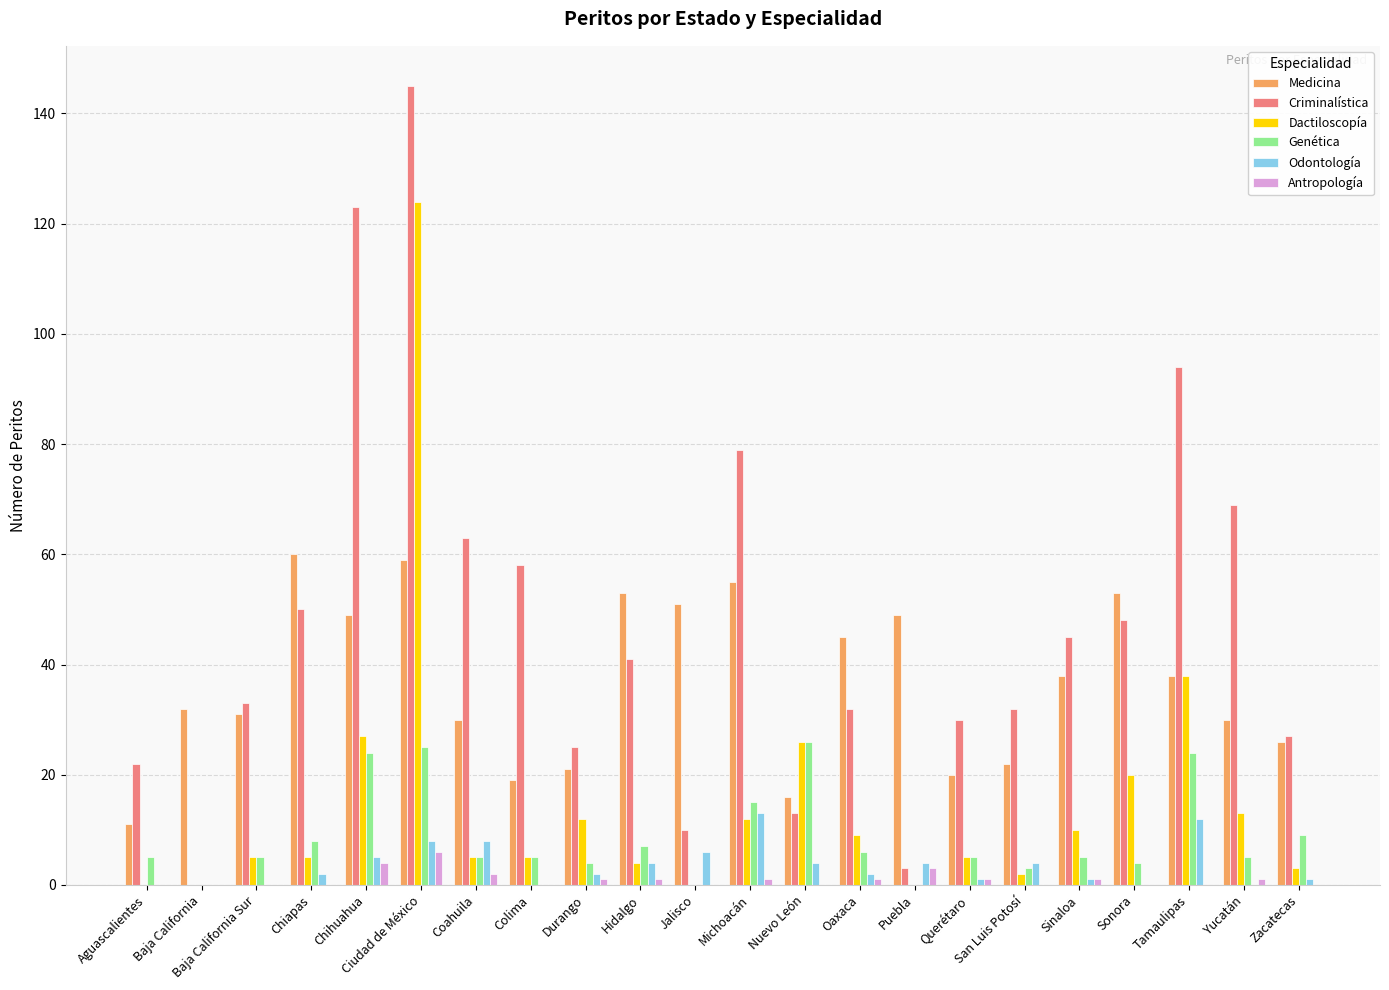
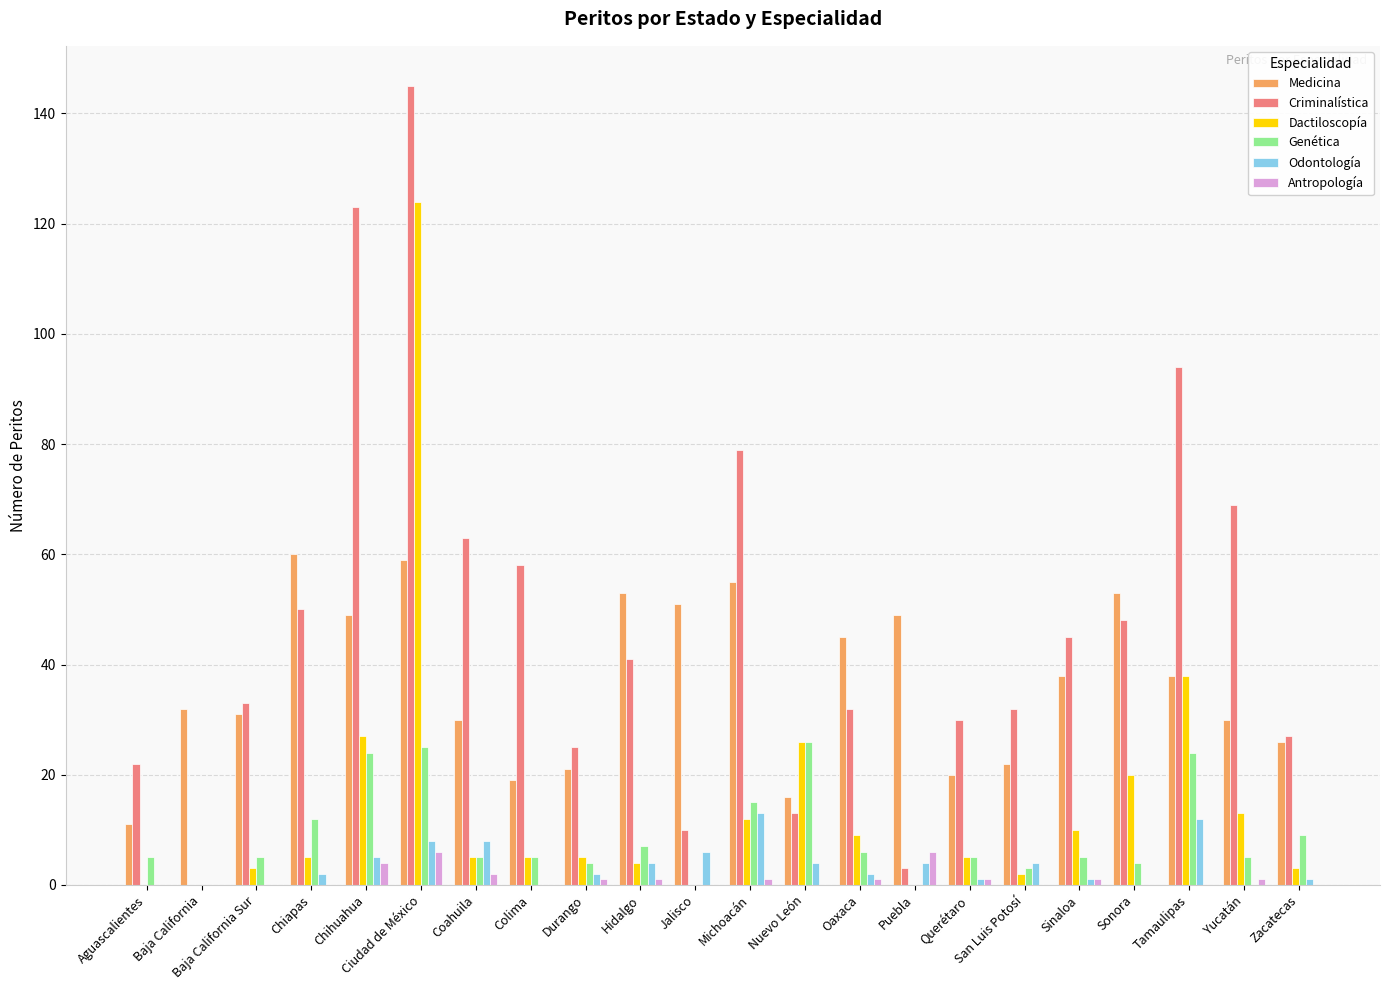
  {
    "Dactiloscopía": {
      "Aguascalientes": 0,
      "Baja California": 0,
-     "Baja California Sur": 5,
+     "Baja California Sur": 3,
      "Chiapas": 5,
      "Chihuahua": 27,
      "Ciudad de México": 124,
      "Coahuila": 5,
      "Colima": 5,
-     "Durango": 12,
+     "Durango": 5,
      "Hidalgo": 4,
      "Jalisco": 0,
      "Michoacán": 12,
      "Nuevo León": 26,
      "Oaxaca": 9,
      "Puebla": 0,
      "Querétaro": 5,
      "San Luis Potosí": 2,
      "Sinaloa": 10,
      "Sonora": 20,
      "Tamaulipas": 38,
      "Yucatán": 13,
      "Zacatecas": 3
    },
    "Genética": {
      "Aguascalientes": 5,
      "Baja California": 0,
      "Baja California Sur": 5,
-     "Chiapas": 8,
+     "Chiapas": 12,
      "Chihuahua": 24,
      "Ciudad de México": 25,
      "Coahuila": 5,
      "Colima": 5,
      "Durango": 4,
      "Hidalgo": 7,
      "Jalisco": 0,
      "Michoacán": 15,
      "Nuevo León": 26,
      "Oaxaca": 6,
      "Puebla": 0,
      "Querétaro": 5,
      "San Luis Potosí": 3,
      "Sinaloa": 5,
      "Sonora": 4,
      "Tamaulipas": 24,
      "Yucatán": 5,
      "Zacatecas": 9
    },
    "Odontología": {
      "Aguascalientes": 0,
      "Baja California": 0,
      "Baja California Sur": 0,
      "Chiapas": 2,
      "Chihuahua": 5,
      "Ciudad de México": 8,
      "Coahuila": 8,
      "Colima": 0,
      "Durango": 2,
      "Hidalgo": 4,
      "Jalisco": 6,
      "Michoacán": 13,
      "Nuevo León": 4,
      "Oaxaca": 2,
      "Puebla": 4,
      "Querétaro": 1,
      "San Luis Potosí": 4,
      "Sinaloa": 1,
      "Sonora": 0,
      "Tamaulipas": 12,
      "Yucatán": 0,
      "Zacatecas": 1
    },
    "Antropología": {
      "Aguascalientes": 0,
      "Baja California": 0,
      "Baja California Sur": 0,
      "Chiapas": 0,
      "Chihuahua": 4,
      "Ciudad de México": 6,
      "Coahuila": 2,
      "Colima": 0,
      "Durango": 1,
      "Hidalgo": 1,
      "Jalisco": 0,
      "Michoacán": 1,
      "Nuevo León": 0,
      "Oaxaca": 1,
-     "Puebla": 3,
+     "Puebla": 6,
      "Querétaro": 1,
      "San Luis Potosí": 0,
      "Sinaloa": 1,
      "Sonora": 0,
      "Tamaulipas": 0,
      "Yucatán": 1,
      "Zacatecas": 0
    }
  }
